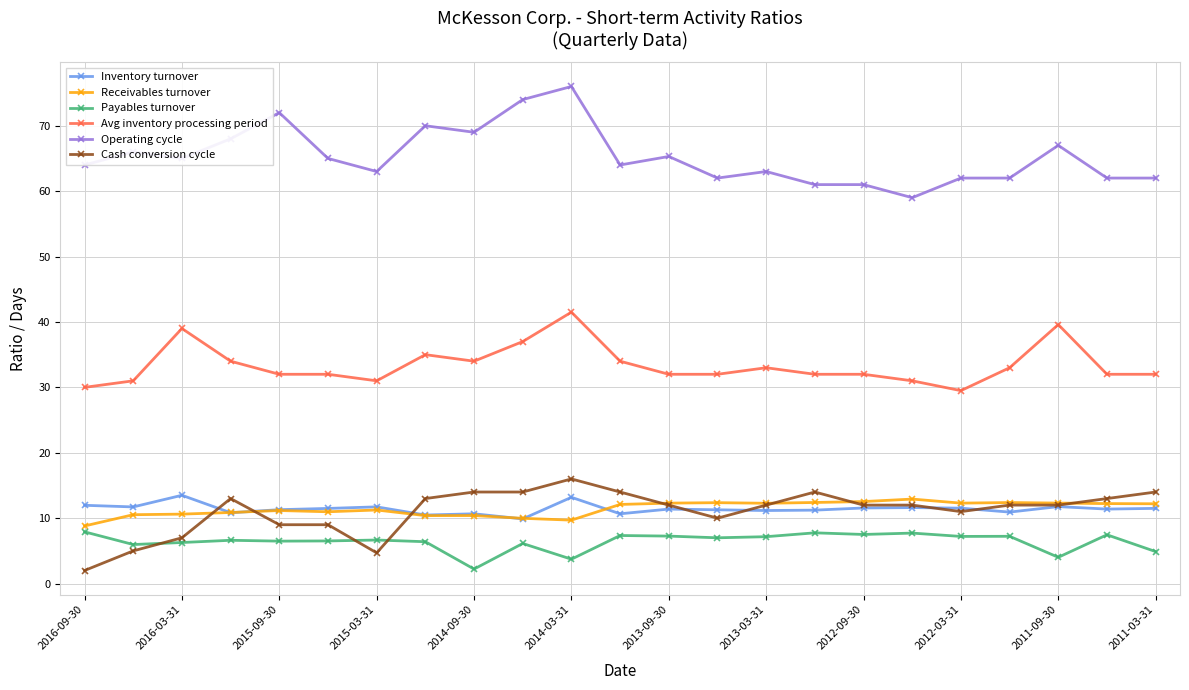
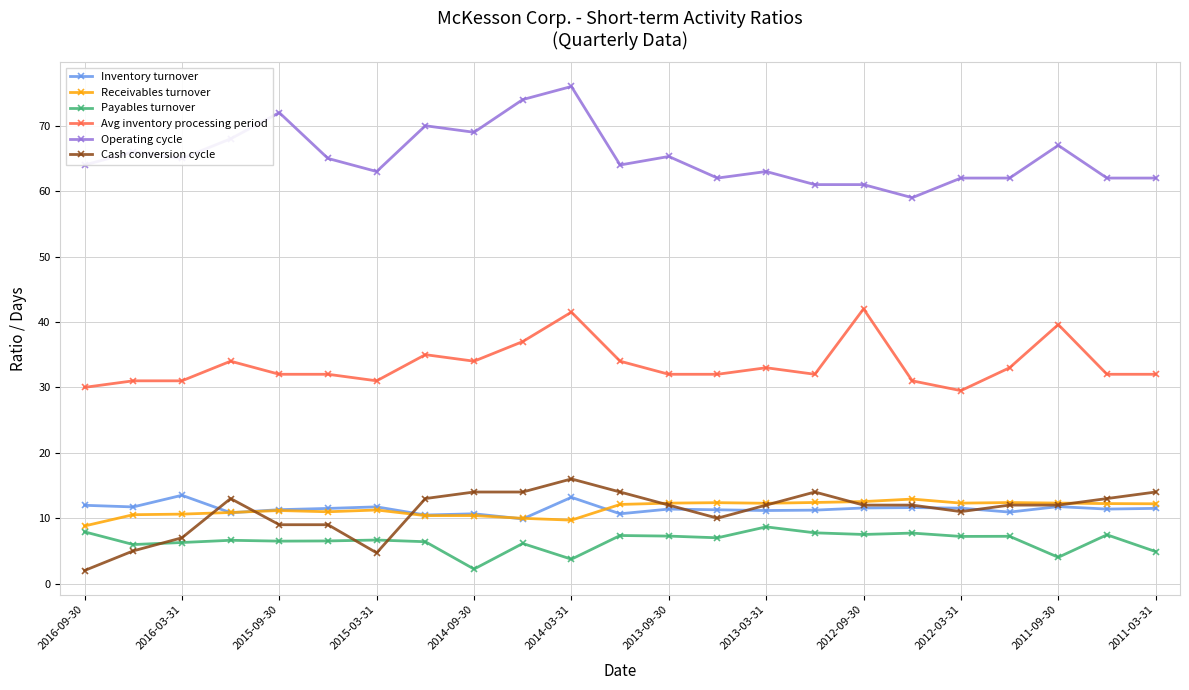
  {
    "Inventory turnover": {
      "2016-09-30": 12,
      "2016-03-31": 14,
      "2015-03-31": 12,
      "2014-03-31": 13,
      "2013-09-30": 11,
      "2013-03-31": 11,
      "2012-09-30": 12,
      "2012-03-31": 12,
      "2011-03-31": 12
    },
    "Receivables turnover": {
      "2016-09-30": 9,
      "2016-03-31": 11,
      "2015-03-31": 11,
      "2014-03-31": 10,
      "2012-09-30": 13,
      "2012-03-31": 12,
      "2011-03-31": 12
    },
    "Payables turnover": {
      "2016-09-30": 8,
      "2016-03-31": 6,
      "2015-09-30": 6,
      "2015-03-31": 7,
      "2014-09-30": 2,
      "2014-03-31": 4,
      "2013-09-30": 7,
-     "2013-03-31": 7,
+     "2013-03-31": 9,
      "2012-09-30": 8,
      "2012-03-31": 7,
      "2011-09-30": 4,
      "2011-03-31": 5
    },
    "Avg inventory processing period": {
      "2016-09-30": 30,
-     "2016-03-31": 39,
+     "2016-03-31": 31,
      "2015-09-30": 32,
      "2015-03-31": 31,
      "2014-09-30": 34,
      "2014-03-31": 42,
      "2013-09-30": 32,
      "2013-03-31": 33,
-     "2012-09-30": 32,
+     "2012-09-30": 42,
      "2012-03-31": 30,
      "2011-09-30": 40,
      "2011-03-31": 32
    },
    "Operating cycle": {
      "2016-09-30": 64,
      "2015-09-30": 72,
      "2015-03-31": 63,
      "2014-09-30": 69,
      "2014-03-31": 76,
      "2013-09-30": 65,
      "2013-03-31": 63,
      "2012-09-30": 61,
      "2012-03-31": 62,
      "2011-09-30": 67,
      "2011-03-31": 62
    },
    "Cash conversion cycle": {
      "2016-09-30": 2,
      "2016-03-31": 7,
      "2015-09-30": 9,
      "2015-03-31": 5,
      "2014-09-30": 14,
      "2014-03-31": 16,
      "2012-09-30": 12,
      "2012-03-31": 11,
      "2011-03-31": 14
    }
  }
